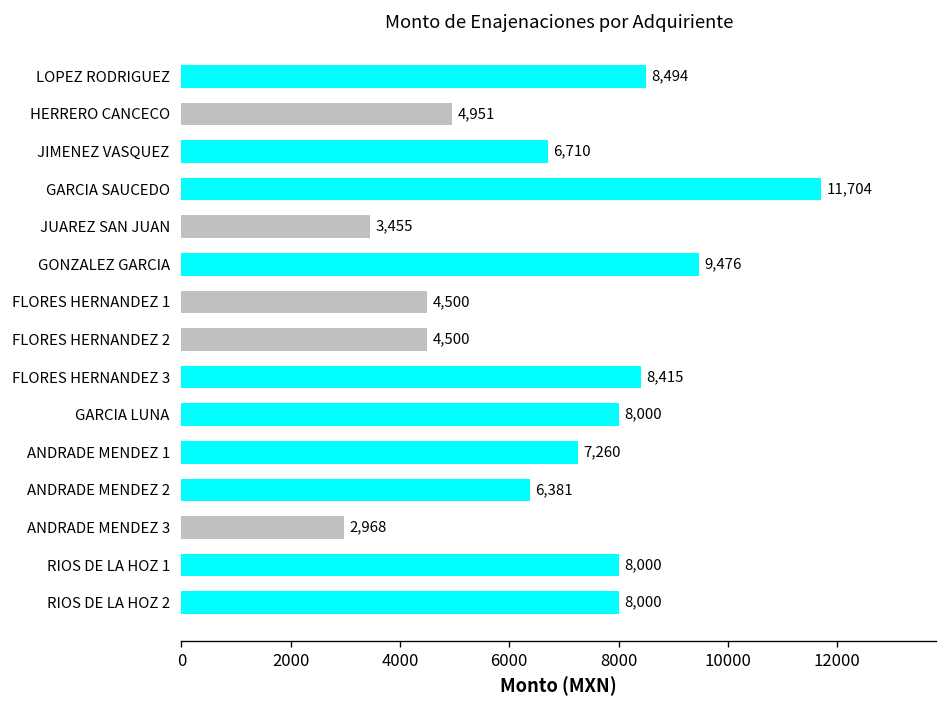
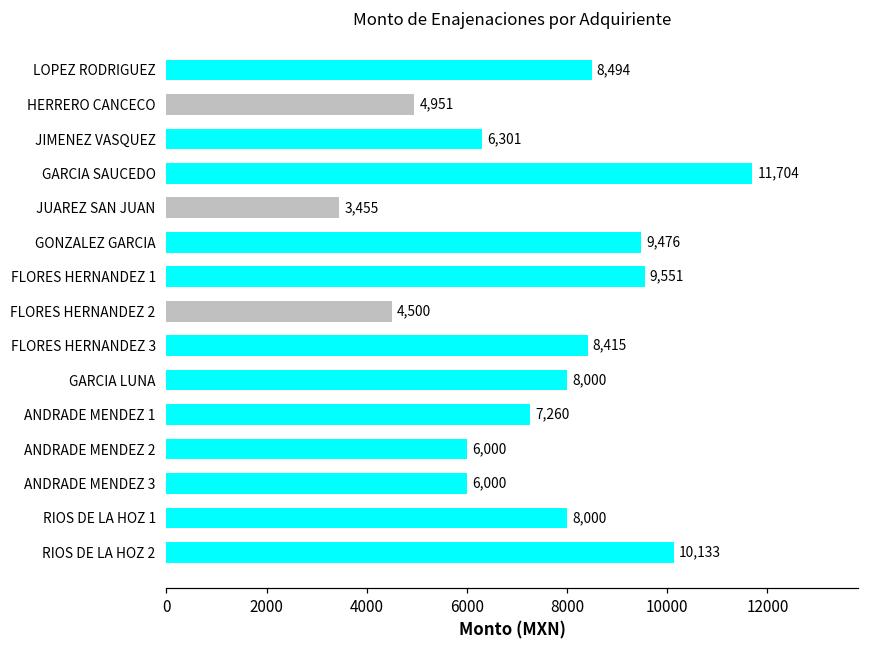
  {
    "LOPEZ RODRIGUEZ": "8,494",
    "HERRERO CANCECO": "4,951",
-   "JIMENEZ VASQUEZ": "6,710",
+   "JIMENEZ VASQUEZ": "6,301",
    "GARCIA SAUCEDO": "11,704",
    "JUAREZ SAN JUAN": "3,455",
    "GONZALEZ GARCIA": "9,476",
-   "FLORES HERNANDEZ 1": "4,500",
+   "FLORES HERNANDEZ 1": "9,551",
    "FLORES HERNANDEZ 2": "4,500",
    "FLORES HERNANDEZ 3": "8,415",
    "GARCIA LUNA": "8,000",
    "ANDRADE MENDEZ 1": "7,260",
-   "ANDRADE MENDEZ 2": "6,381",
-   "ANDRADE MENDEZ 3": "2,968",
+   "ANDRADE MENDEZ 2": "6,000",
+   "ANDRADE MENDEZ 3": "6,000",
    "RIOS DE LA HOZ 1": "8,000",
-   "RIOS DE LA HOZ 2": "8,000"
+   "RIOS DE LA HOZ 2": "10,133"
  }
